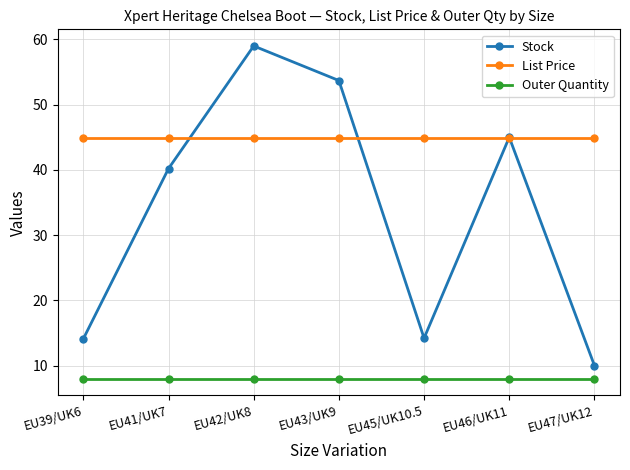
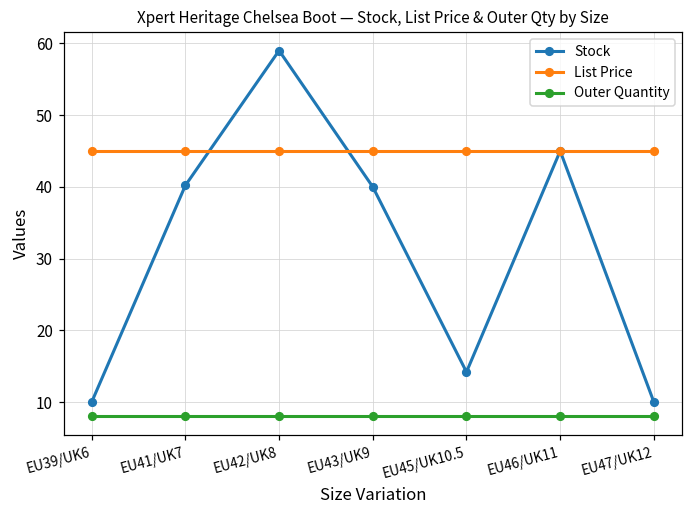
  {
    "Stock": {
-     "EU39/UK6": 14,
+     "EU39/UK6": 10,
      "EU41/UK7": 40,
      "EU42/UK8": 59,
-     "EU43/UK9": 54,
+     "EU43/UK9": 40,
      "EU45/UK10.5": 14,
      "EU47/UK12": 10
    },
    "List Price": {
      "EU39/UK6": 45,
      "EU41/UK7": 45,
      "EU42/UK8": 45,
      "EU43/UK9": 45,
      "EU45/UK10.5": 45,
      "EU47/UK12": 45
    },
    "Outer Quantity": {
      "EU39/UK6": 8,
      "EU41/UK7": 8,
      "EU42/UK8": 8,
      "EU43/UK9": 8,
      "EU45/UK10.5": 8,
      "EU46/UK11": 8,
      "EU47/UK12": 8
    }
  }
